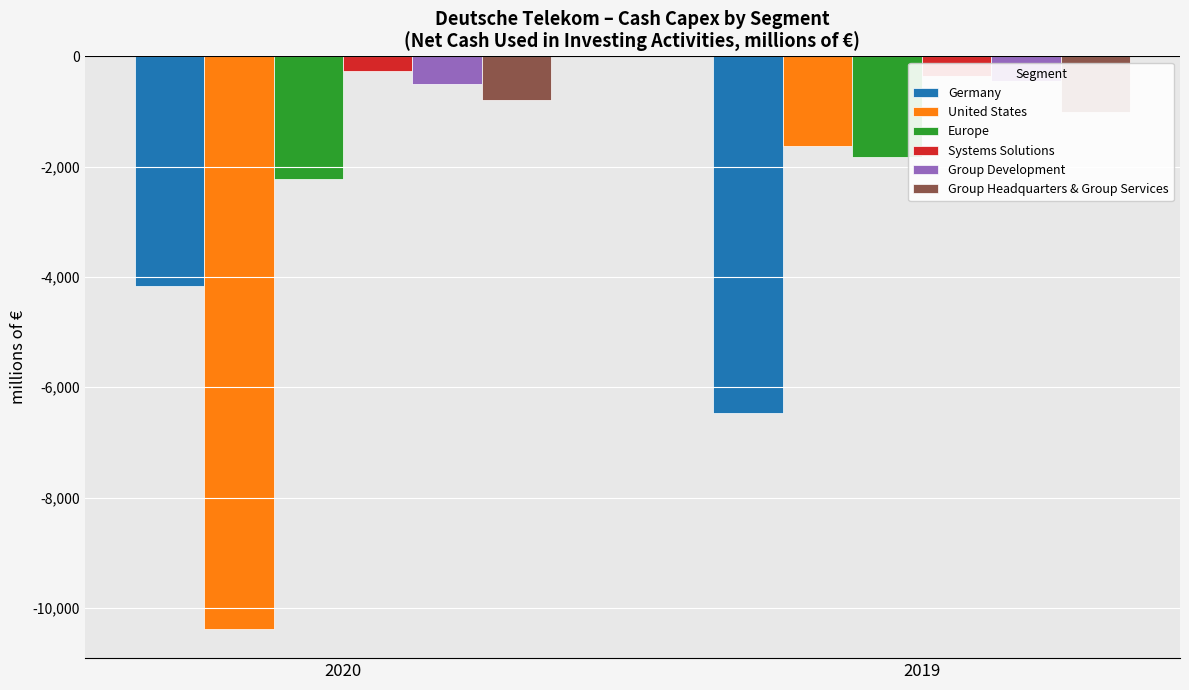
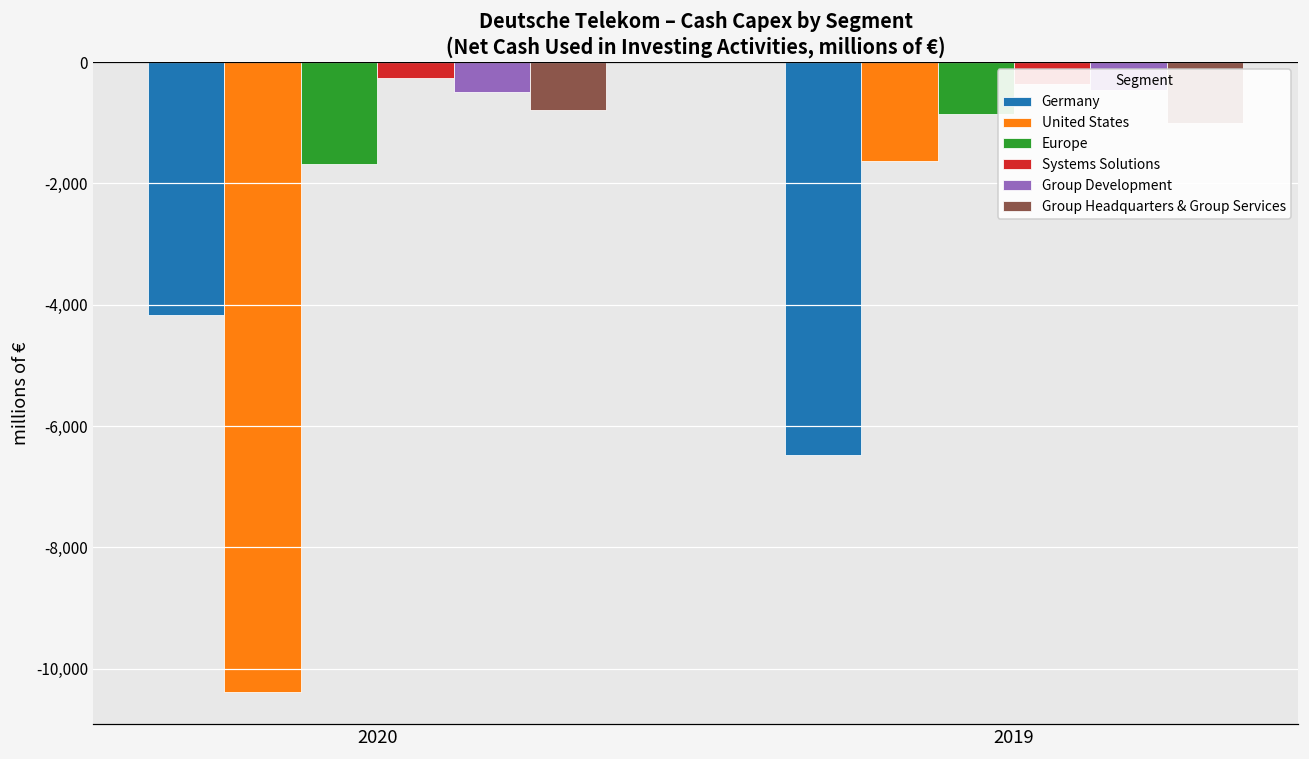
  {
    "Germany": {
      "2020": "-4,200",
      "2019": "-6,500"
    },
    "United States": {
      "2020": "-10,400",
      "2019": "-1,600"
    },
    "Europe": {
-     "2020": "-2,200",
-     "2019": "-1,800"
+     "2020": "-1,700",
+     "2019": "-900"
    },
    "Systems Solutions": {
      "2020": "-300"
    },
    "Group Development": {
      "2020": "-500"
    },
    "Group Headquarters & Group Services": {
      "2020": "-800"
    }
  }
